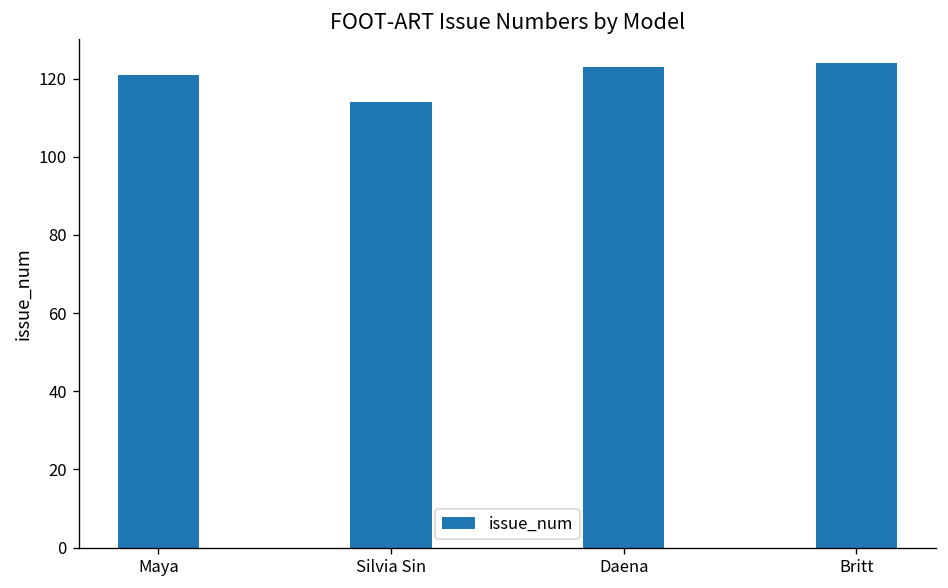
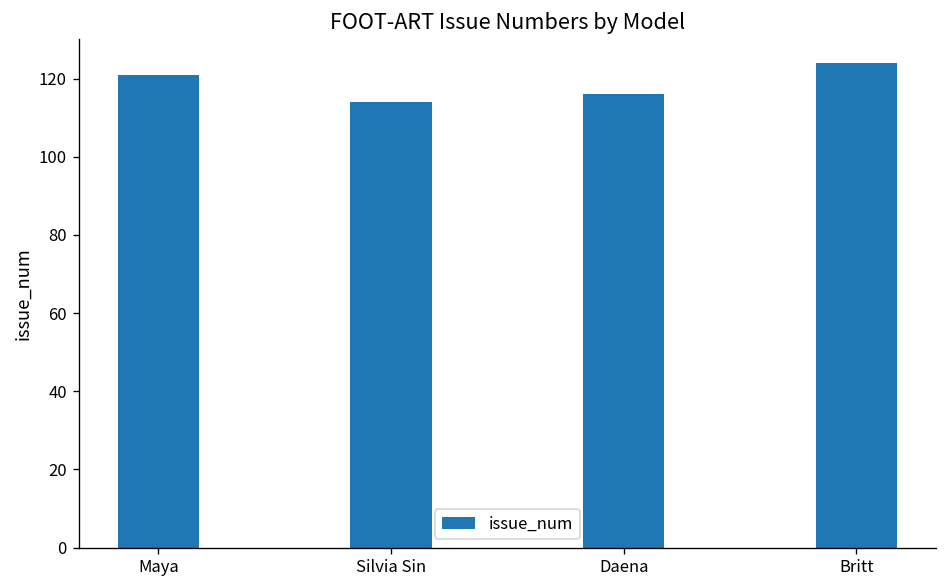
  {
    "Maya": 121,
    "Silvia Sin": 114,
-   "Daena": 123,
+   "Daena": 116,
    "Britt": 124
  }
